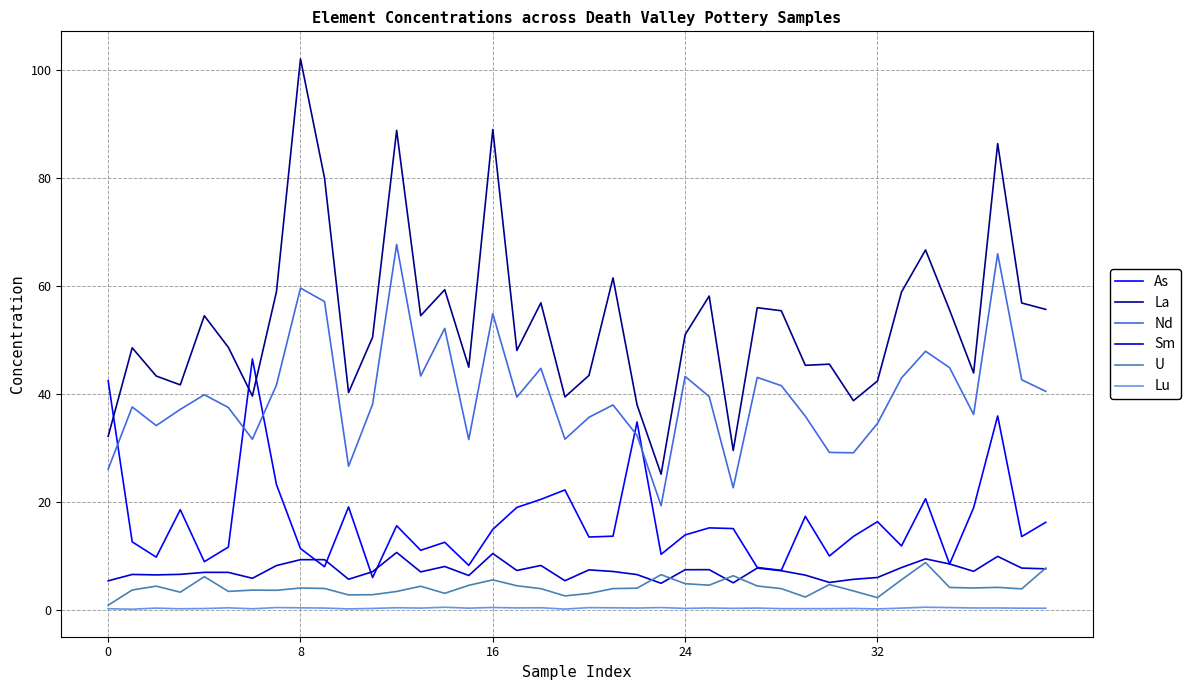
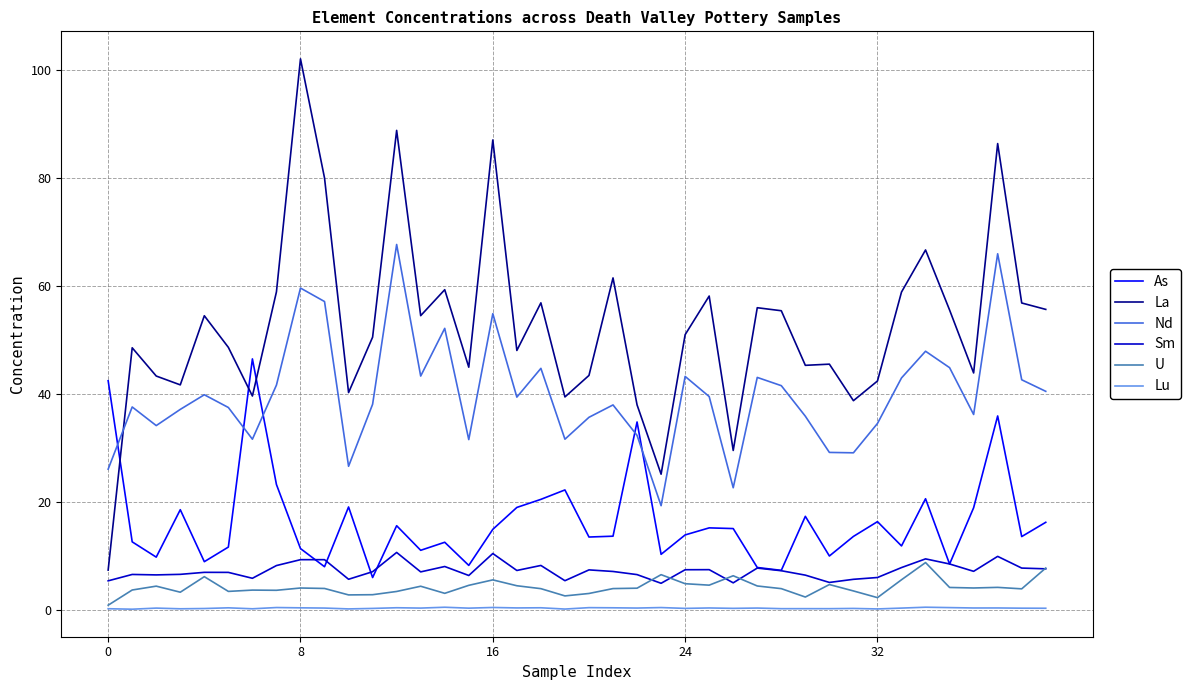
  {
    "La": {
-     "0": 32,
+     "0": 7,
      "8": 102,
-     "16": 89,
+     "16": 87,
      "24": 51,
      "32": 42
    }
  }
